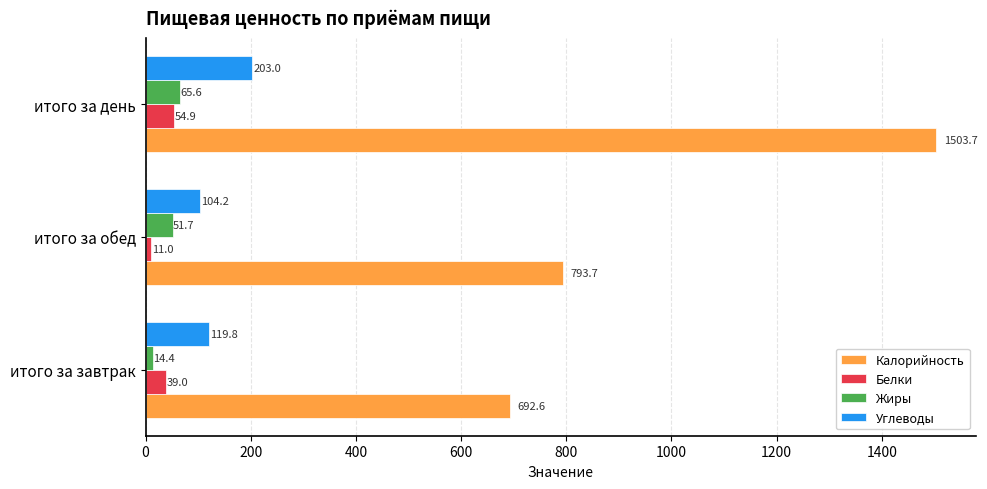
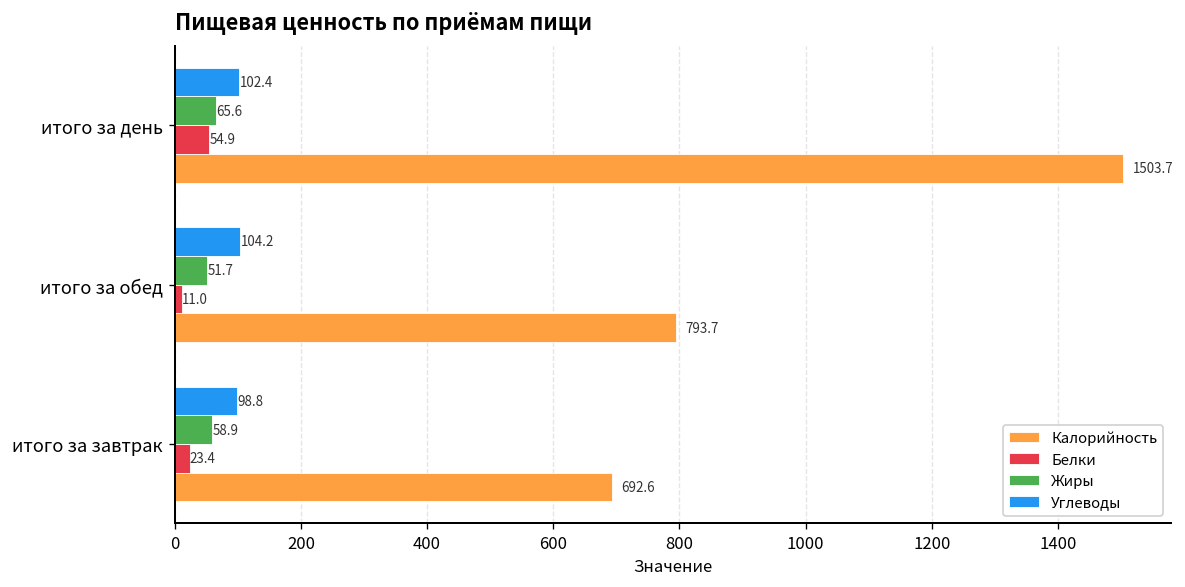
  {
    "Калорийность": {
      "итого за день": 1503.7,
      "итого за обед": 793.7,
      "итого за завтрак": 692.6
    },
    "Белки": {
      "итого за день": 54.9,
      "итого за обед": 11.0,
-     "итого за завтрак": 39.0
+     "итого за завтрак": 23.4
    },
    "Жиры": {
      "итого за день": 65.6,
      "итого за обед": 51.7,
-     "итого за завтрак": 14.4
+     "итого за завтрак": 58.9
    },
    "Углеводы": {
-     "итого за день": 203.0,
+     "итого за день": 102.4,
      "итого за обед": 104.2,
-     "итого за завтрак": 119.8
+     "итого за завтрак": 98.8
    }
  }
